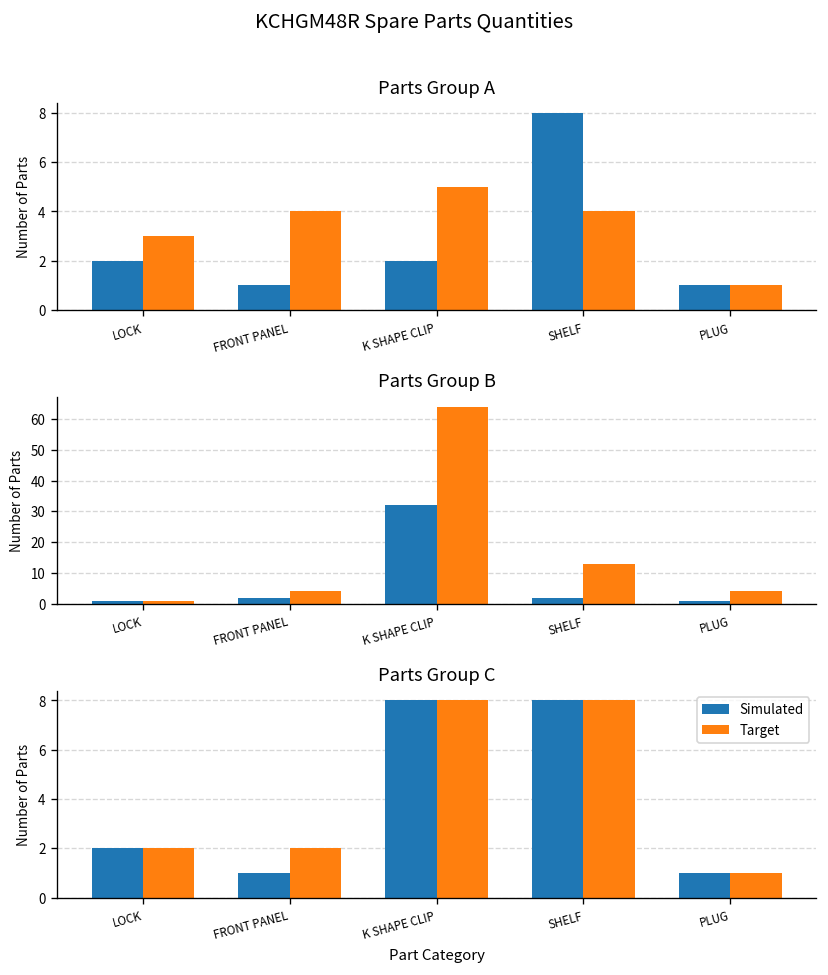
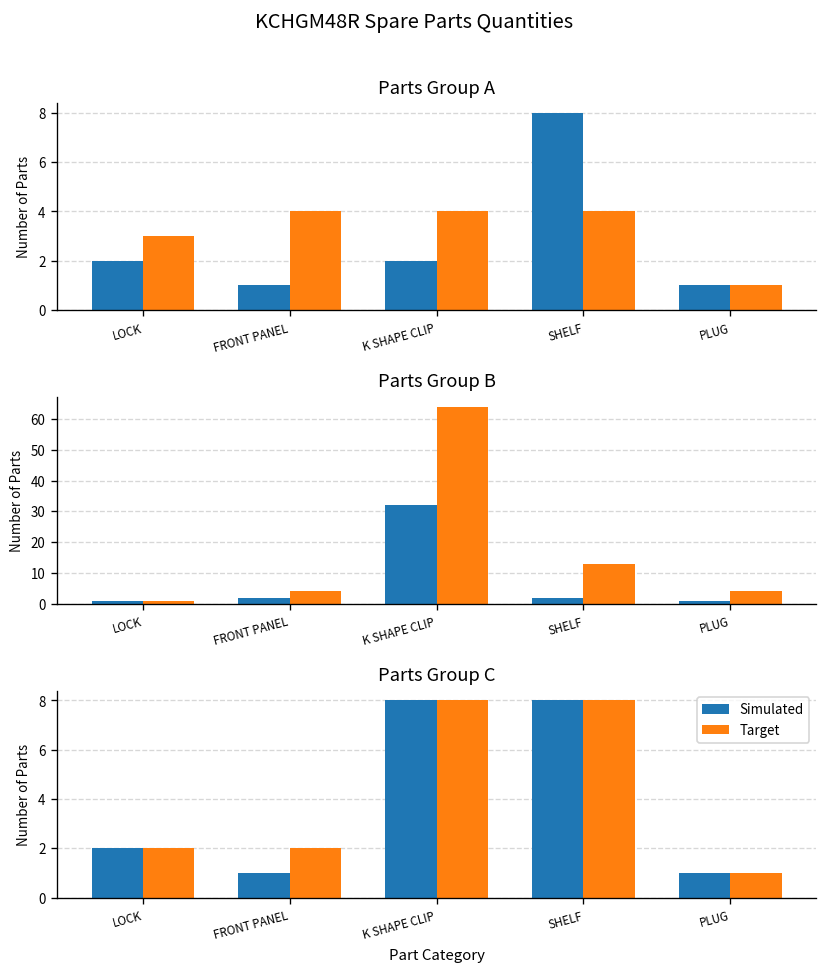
  {
    "Parts Group A": {
      "Simulated": {
        "LOCK": 2,
        "FRONT PANEL": 1,
        "K SHAPE CLIP": 2,
        "SHELF": 8,
        "PLUG": 1
      },
      "Target": {
        "LOCK": 3,
        "FRONT PANEL": 4,
-       "K SHAPE CLIP": 5,
+       "K SHAPE CLIP": 4,
        "SHELF": 4,
        "PLUG": 1
      }
    },
    "Parts Group B": {
      "Simulated": {
        "LOCK": 1,
        "FRONT PANEL": 2,
        "K SHAPE CLIP": 32,
        "SHELF": 2,
        "PLUG": 1
      },
      "Target": {
        "LOCK": 1,
        "FRONT PANEL": 4,
        "K SHAPE CLIP": 64,
        "SHELF": 13,
        "PLUG": 4
      }
    },
    "Parts Group C": {
      "Simulated": {
        "LOCK": 2.0,
        "FRONT PANEL": 1.0,
        "K SHAPE CLIP": 8.0,
        "SHELF": 8.0,
        "PLUG": 1.0
      },
      "Target": {
        "LOCK": 2.0,
        "FRONT PANEL": 2.0,
        "K SHAPE CLIP": 8.0,
        "SHELF": 8.0,
        "PLUG": 1.0
      }
    }
  }
